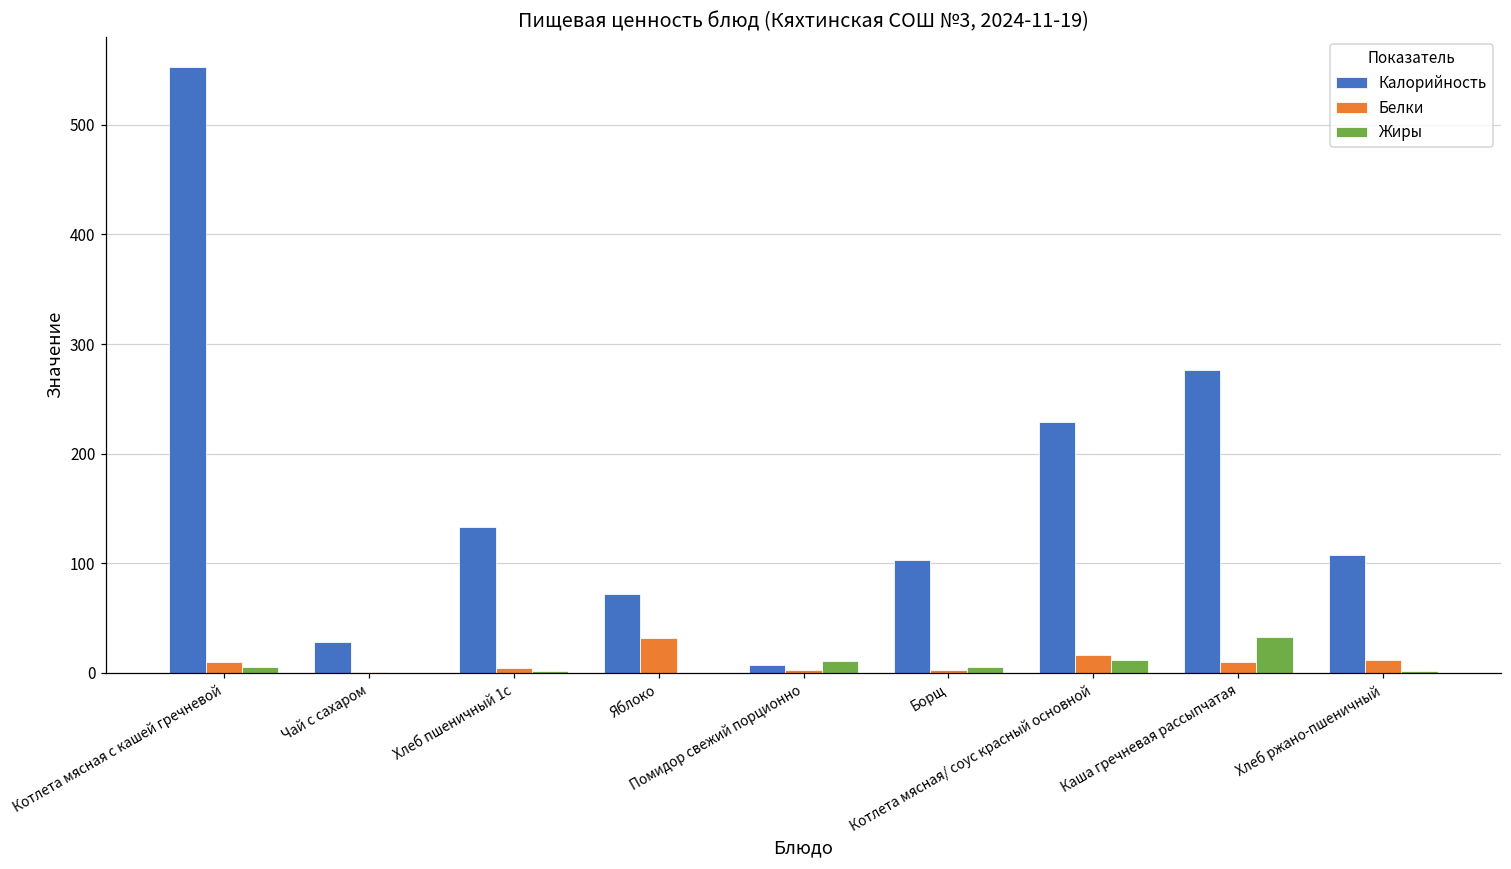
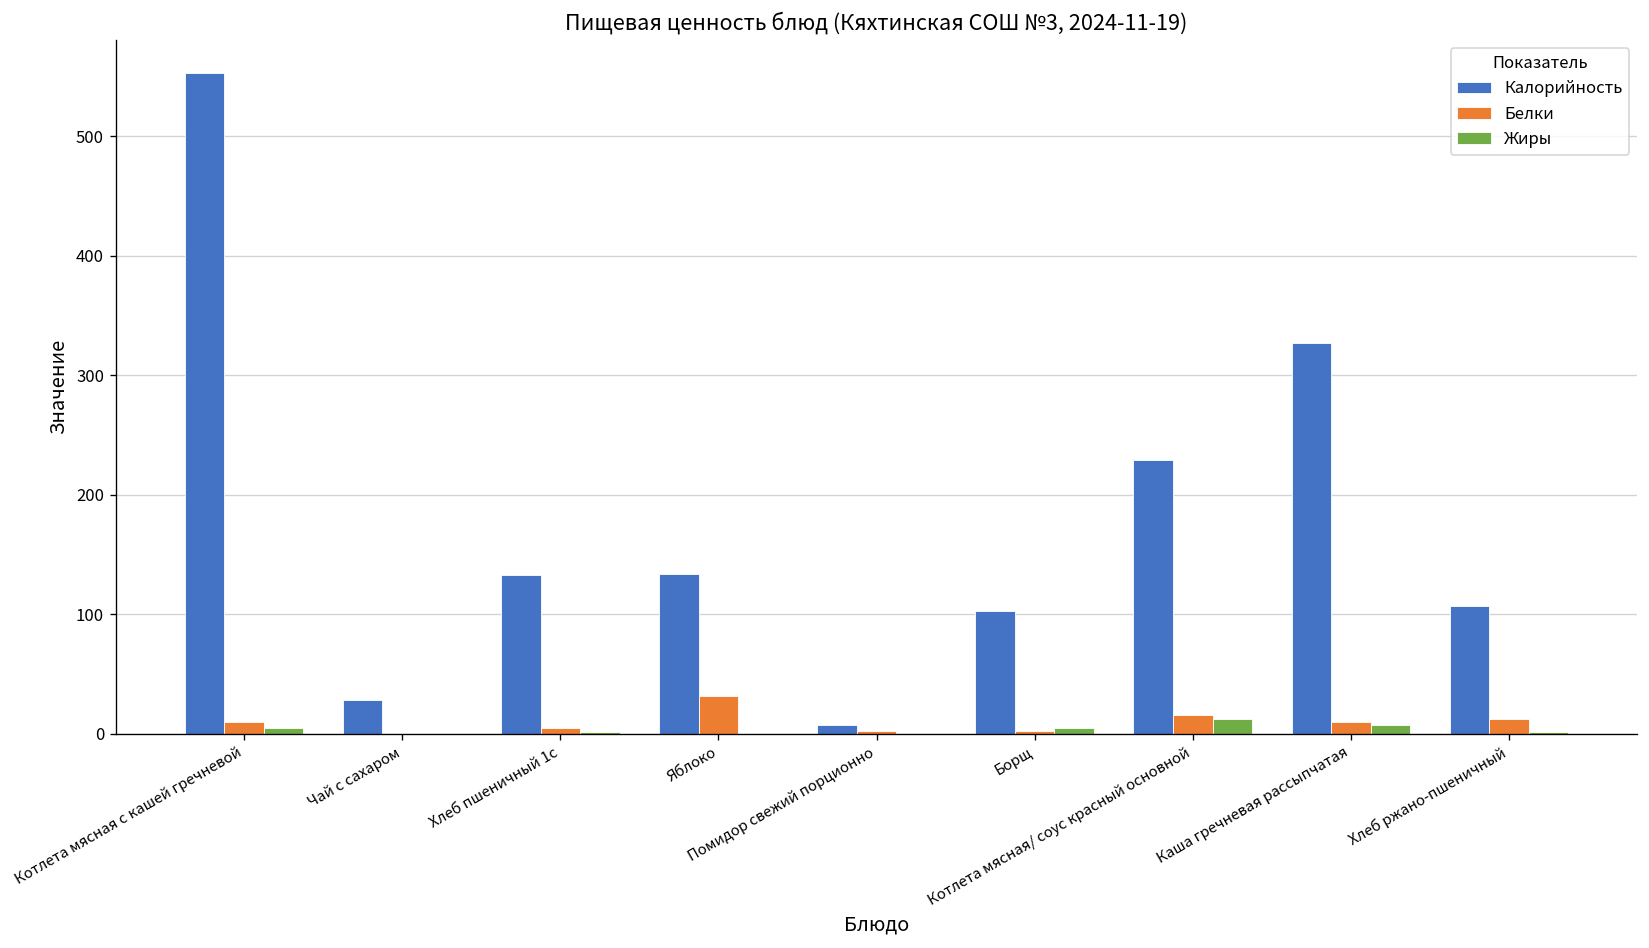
  {
    "Калорийность": {
      "Котлета мясная с кашей гречневой": 550,
      "Чай с сахаром": 30,
      "Хлеб пшеничный 1с": 130,
-     "Яблоко": 70,
+     "Яблоко": 130,
      "Помидор свежий порционно": 10,
      "Борщ": 100,
      "Котлета мясная/ соус красный основной": 230,
-     "Каша гречневая рассыпчатая": 280,
+     "Каша гречневая рассыпчатая": 330,
      "Хлеб ржано-пшеничный": 110
    },
    "Белки": {
      "Котлета мясная с кашей гречневой": 10,
      "Хлеб пшеничный 1с": 0,
      "Яблоко": 30,
      "Котлета мясная/ соус красный основной": 20,
      "Каша гречневая рассыпчатая": 10,
      "Хлеб ржано-пшеничный": 10
    },
    "Жиры": {
      "Котлета мясная с кашей гречневой": 10,
      "Чай с сахаром": 0,
      "Яблоко": 0,
-     "Помидор свежий порционно": 10,
+     "Помидор свежий порционно": 0,
      "Борщ": 10,
      "Котлета мясная/ соус красный основной": 10,
-     "Каша гречневая рассыпчатая": 30
+     "Каша гречневая рассыпчатая": 10
    }
  }
